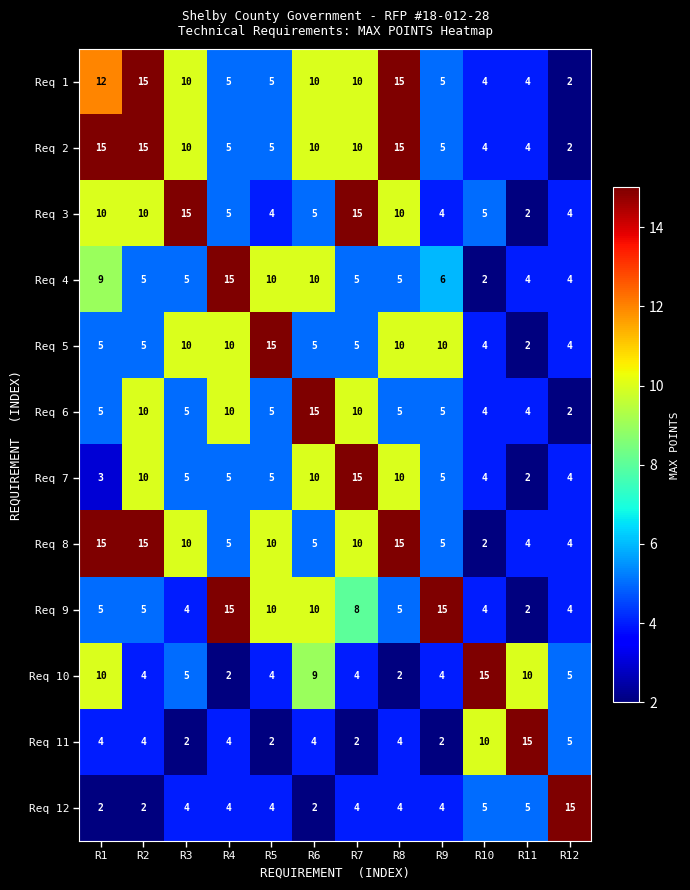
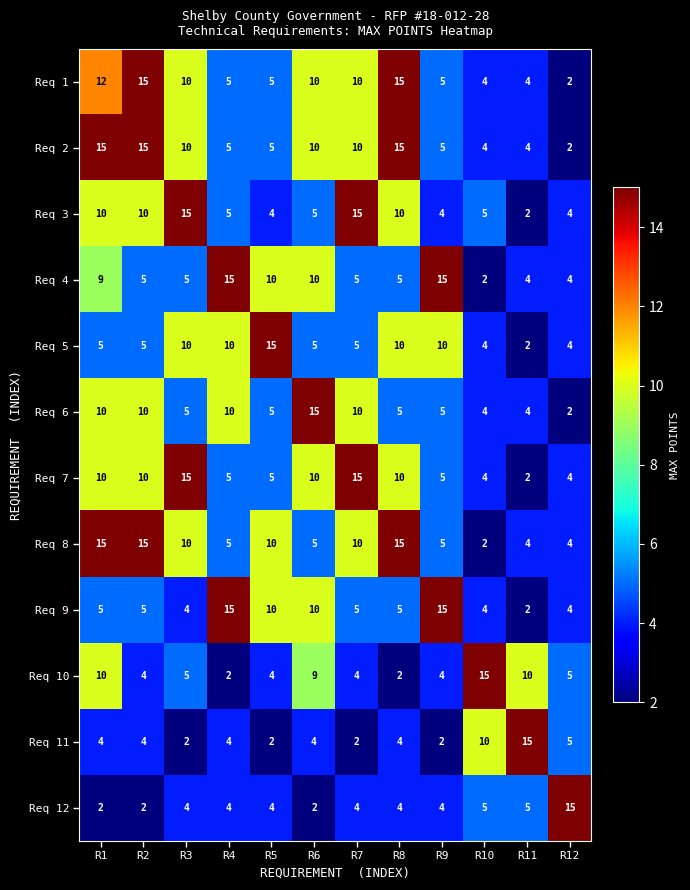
  {
    "Req 1": {
      "R1": 12,
      "R2": 15,
      "R3": 10,
      "R4": 5,
      "R5": 5,
      "R6": 10,
      "R7": 10,
      "R8": 15,
      "R9": 5,
      "R10": 4,
      "R11": 4,
      "R12": 2
    },
    "Req 2": {
      "R1": 15,
      "R2": 15,
      "R3": 10,
      "R4": 5,
      "R5": 5,
      "R6": 10,
      "R7": 10,
      "R8": 15,
      "R9": 5,
      "R10": 4,
      "R11": 4,
      "R12": 2
    },
    "Req 3": {
      "R1": 10,
      "R2": 10,
      "R3": 15,
      "R4": 5,
      "R5": 4,
      "R6": 5,
      "R7": 15,
      "R8": 10,
      "R9": 4,
      "R10": 5,
      "R11": 2,
      "R12": 4
    },
    "Req 4": {
      "R1": 9,
      "R2": 5,
      "R3": 5,
      "R4": 15,
      "R5": 10,
      "R6": 10,
      "R7": 5,
      "R8": 5,
-     "R9": 6,
+     "R9": 15,
      "R10": 2,
      "R11": 4,
      "R12": 4
    },
    "Req 5": {
      "R1": 5,
      "R2": 5,
      "R3": 10,
      "R4": 10,
      "R5": 15,
      "R6": 5,
      "R7": 5,
      "R8": 10,
      "R9": 10,
      "R10": 4,
      "R11": 2,
      "R12": 4
    },
    "Req 6": {
-     "R1": 5,
+     "R1": 10,
      "R2": 10,
      "R3": 5,
      "R4": 10,
      "R5": 5,
      "R6": 15,
      "R7": 10,
      "R8": 5,
      "R9": 5,
      "R10": 4,
      "R11": 4,
      "R12": 2
    },
    "Req 7": {
-     "R1": 3,
+     "R1": 10,
      "R2": 10,
-     "R3": 5,
+     "R3": 15,
      "R4": 5,
      "R5": 5,
      "R6": 10,
      "R7": 15,
      "R8": 10,
      "R9": 5,
      "R10": 4,
      "R11": 2,
      "R12": 4
    },
    "Req 8": {
      "R1": 15,
      "R2": 15,
      "R3": 10,
      "R4": 5,
      "R5": 10,
      "R6": 5,
      "R7": 10,
      "R8": 15,
      "R9": 5,
      "R10": 2,
      "R11": 4,
      "R12": 4
    },
    "Req 9": {
      "R1": 5,
      "R2": 5,
      "R3": 4,
      "R4": 15,
      "R5": 10,
      "R6": 10,
-     "R7": 8,
+     "R7": 5,
      "R8": 5,
      "R9": 15,
      "R10": 4,
      "R11": 2,
      "R12": 4
    },
    "Req 10": {
      "R1": 10,
      "R2": 4,
      "R3": 5,
      "R4": 2,
      "R5": 4,
      "R6": 9,
      "R7": 4,
      "R8": 2,
      "R9": 4,
      "R10": 15,
      "R11": 10,
      "R12": 5
    },
    "Req 11": {
      "R1": 4,
      "R2": 4,
      "R3": 2,
      "R4": 4,
      "R5": 2,
      "R6": 4,
      "R7": 2,
      "R8": 4,
      "R9": 2,
      "R10": 10,
      "R11": 15,
      "R12": 5
    },
    "Req 12": {
      "R1": 2,
      "R2": 2,
      "R3": 4,
      "R4": 4,
      "R5": 4,
      "R6": 2,
      "R7": 4,
      "R8": 4,
      "R9": 4,
      "R10": 5,
      "R11": 5,
      "R12": 15
    }
  }
